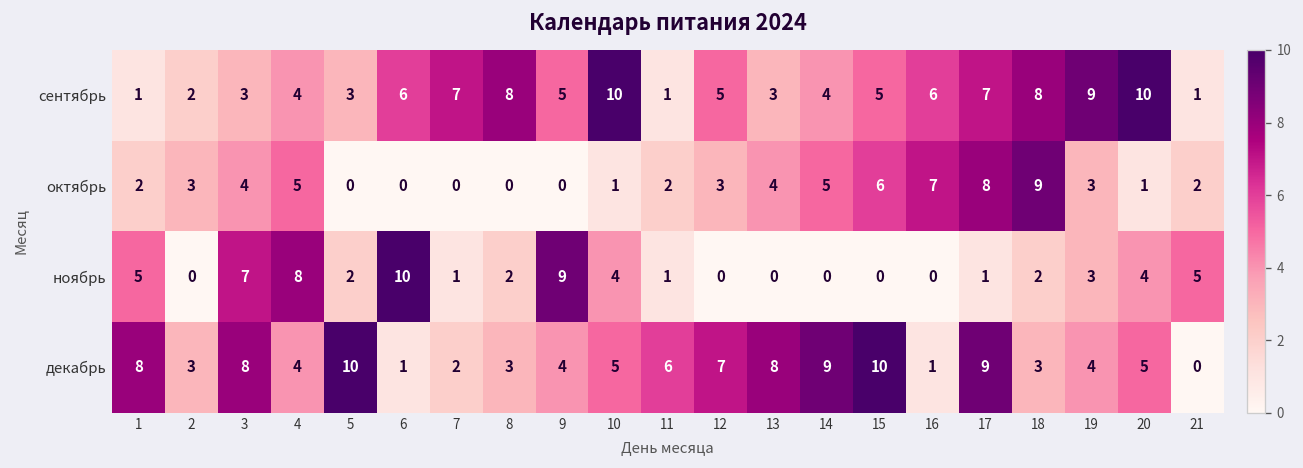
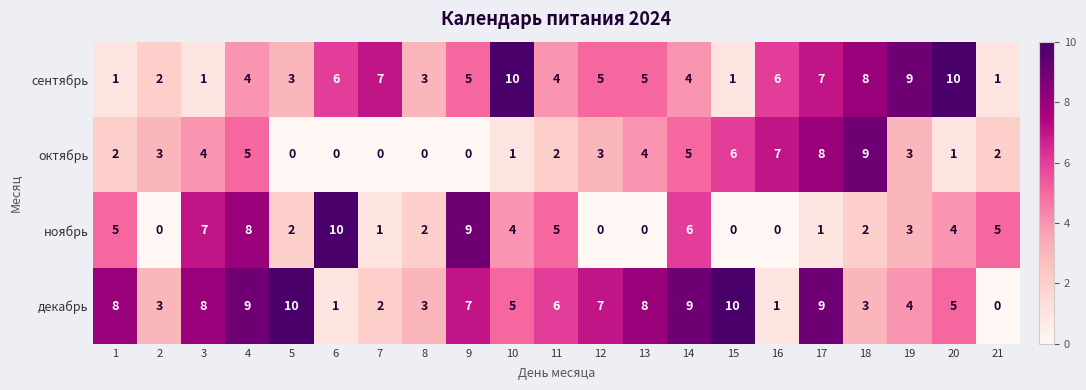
  {
    "сентябрь": {
      "1": 1,
      "2": 2,
-     "3": 3,
+     "3": 1,
      "4": 4,
      "5": 3,
      "6": 6,
      "7": 7,
-     "8": 8,
+     "8": 3,
      "9": 5,
      "10": 10,
-     "11": 1,
+     "11": 4,
      "12": 5,
-     "13": 3,
+     "13": 5,
      "14": 4,
-     "15": 5,
+     "15": 1,
      "16": 6,
      "17": 7,
      "18": 8,
      "19": 9,
      "20": 10,
      "21": 1
    },
    "октябрь": {
      "1": 2,
      "2": 3,
      "3": 4,
      "4": 5,
      "5": 0,
      "6": 0,
      "7": 0,
      "8": 0,
      "9": 0,
      "10": 1,
      "11": 2,
      "12": 3,
      "13": 4,
      "14": 5,
      "15": 6,
      "16": 7,
      "17": 8,
      "18": 9,
      "19": 3,
      "20": 1,
      "21": 2
    },
    "ноябрь": {
      "1": 5,
      "2": 0,
      "3": 7,
      "4": 8,
      "5": 2,
      "6": 10,
      "7": 1,
      "8": 2,
      "9": 9,
      "10": 4,
-     "11": 1,
+     "11": 5,
      "12": 0,
      "13": 0,
-     "14": 0,
+     "14": 6,
      "15": 0,
      "16": 0,
      "17": 1,
      "18": 2,
      "19": 3,
      "20": 4,
      "21": 5
    },
    "декабрь": {
      "1": 8,
      "2": 3,
      "3": 8,
-     "4": 4,
+     "4": 9,
      "5": 10,
      "6": 1,
      "7": 2,
      "8": 3,
-     "9": 4,
+     "9": 7,
      "10": 5,
      "11": 6,
      "12": 7,
      "13": 8,
      "14": 9,
      "15": 10,
      "16": 1,
      "17": 9,
      "18": 3,
      "19": 4,
      "20": 5,
      "21": 0
    }
  }
